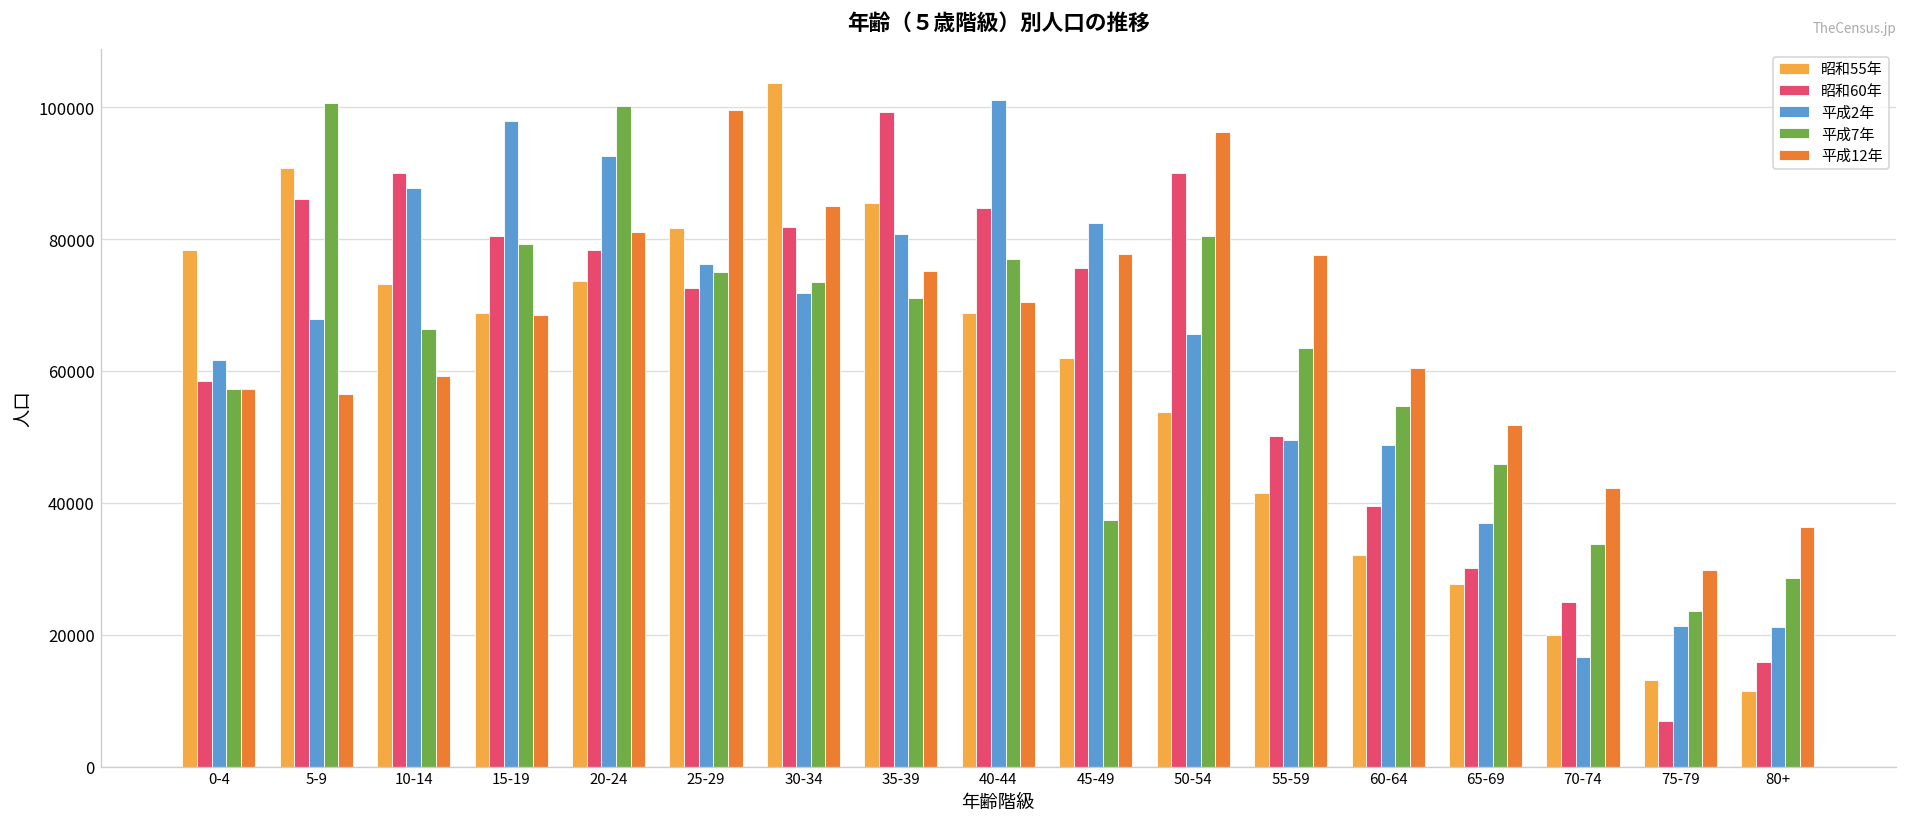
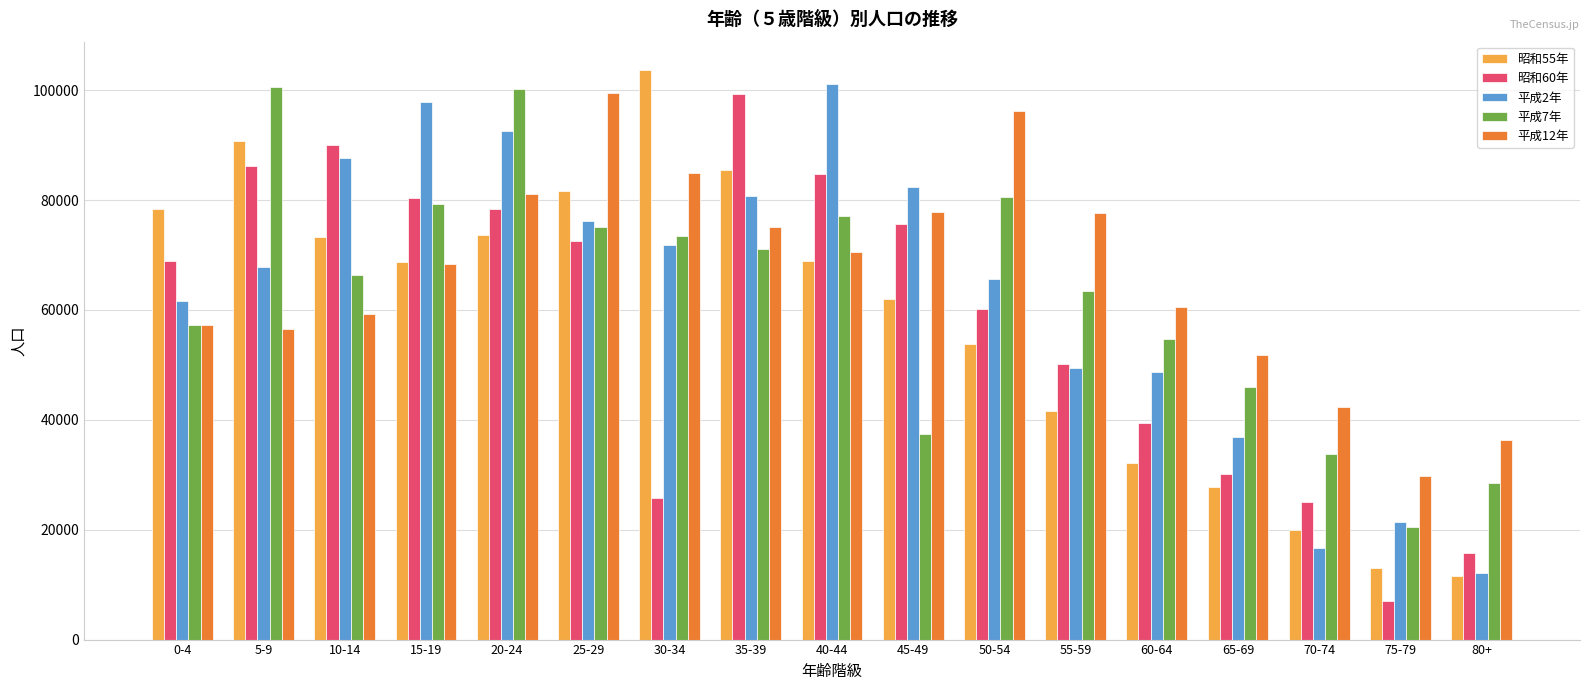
  {
    "昭和60年": {
-     "0-4": 58000,
+     "0-4": 69000,
      "5-9": 86000,
      "10-14": 90000,
      "15-19": 80000,
      "20-24": 78000,
      "25-29": 73000,
-     "30-34": 82000,
+     "30-34": 26000,
      "35-39": 99000,
      "40-44": 85000,
      "45-49": 76000,
-     "50-54": 90000,
+     "50-54": 60000,
      "55-59": 50000,
      "60-64": 39000,
      "65-69": 30000,
      "70-74": 25000,
      "75-79": 7000,
      "80+": 16000
    },
    "平成2年": {
      "0-4": 62000,
      "5-9": 68000,
      "10-14": 88000,
      "15-19": 98000,
      "20-24": 93000,
      "25-29": 76000,
      "30-34": 72000,
      "35-39": 81000,
      "40-44": 101000,
      "45-49": 82000,
      "50-54": 66000,
      "55-59": 49000,
      "60-64": 49000,
      "65-69": 37000,
      "70-74": 17000,
      "75-79": 21000,
-     "80+": 21000
+     "80+": 12000
    },
    "平成7年": {
      "0-4": 57000,
      "5-9": 101000,
      "10-14": 66000,
      "15-19": 79000,
      "20-24": 100000,
      "25-29": 75000,
      "30-34": 74000,
      "35-39": 71000,
      "40-44": 77000,
      "45-49": 37000,
      "50-54": 81000,
      "55-59": 64000,
      "60-64": 55000,
      "65-69": 46000,
      "70-74": 34000,
-     "75-79": 24000,
+     "75-79": 20000,
      "80+": 29000
    }
  }
